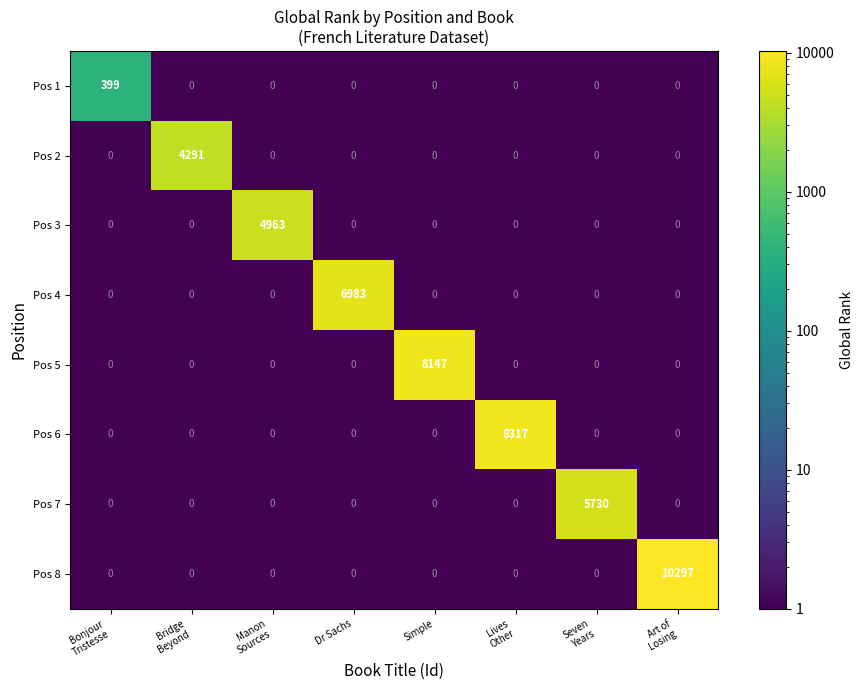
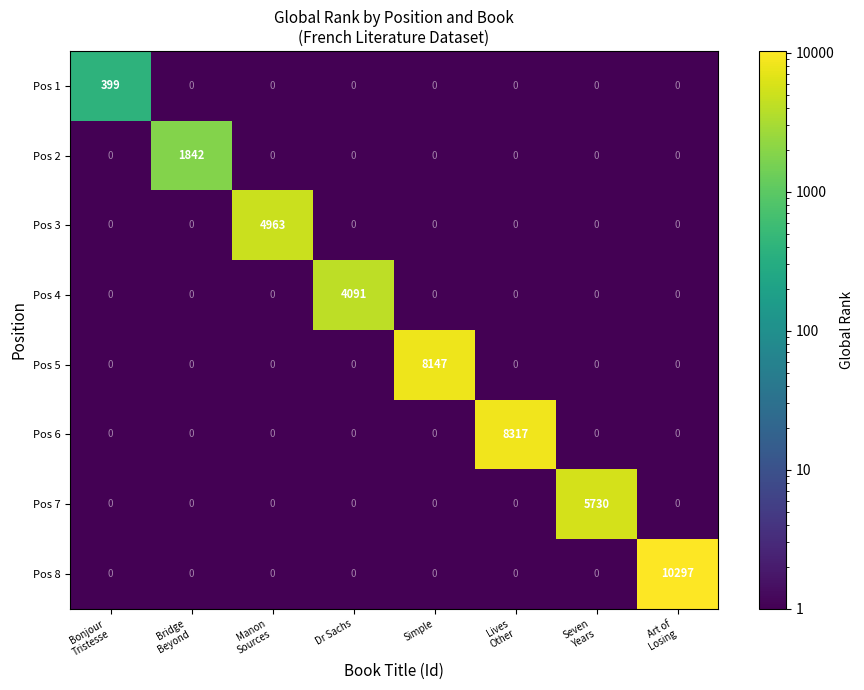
  {
    "Pos 1": {
      "Bonjour Tristesse": 399,
      "Bridge Beyond": 0,
      "Manon Sources": 0,
      "Dr Sachs": 0,
      "Simple": 0,
      "Lives Other": 0,
      "Seven Years": 0,
      "Art of Losing": 0
    },
    "Pos 2": {
      "Bonjour Tristesse": 0,
-     "Bridge Beyond": 4291,
+     "Bridge Beyond": 1842,
      "Manon Sources": 0,
      "Dr Sachs": 0,
      "Simple": 0,
      "Lives Other": 0,
      "Seven Years": 0,
      "Art of Losing": 0
    },
    "Pos 3": {
      "Bonjour Tristesse": 0,
      "Bridge Beyond": 0,
      "Manon Sources": 4963,
      "Dr Sachs": 0,
      "Simple": 0,
      "Lives Other": 0,
      "Seven Years": 0,
      "Art of Losing": 0
    },
    "Pos 4": {
      "Bonjour Tristesse": 0,
      "Bridge Beyond": 0,
      "Manon Sources": 0,
-     "Dr Sachs": 6983,
+     "Dr Sachs": 4091,
      "Simple": 0,
      "Lives Other": 0,
      "Seven Years": 0,
      "Art of Losing": 0
    },
    "Pos 5": {
      "Bonjour Tristesse": 0,
      "Bridge Beyond": 0,
      "Manon Sources": 0,
      "Dr Sachs": 0,
      "Simple": 8147,
      "Lives Other": 0,
      "Seven Years": 0,
      "Art of Losing": 0
    },
    "Pos 6": {
      "Bonjour Tristesse": 0,
      "Bridge Beyond": 0,
      "Manon Sources": 0,
      "Dr Sachs": 0,
      "Simple": 0,
      "Lives Other": 8317,
      "Seven Years": 0,
      "Art of Losing": 0
    },
    "Pos 7": {
      "Bonjour Tristesse": 0,
      "Bridge Beyond": 0,
      "Manon Sources": 0,
      "Dr Sachs": 0,
      "Simple": 0,
      "Lives Other": 0,
      "Seven Years": 5730,
      "Art of Losing": 0
    },
    "Pos 8": {
      "Bonjour Tristesse": 0,
      "Bridge Beyond": 0,
      "Manon Sources": 0,
      "Dr Sachs": 0,
      "Simple": 0,
      "Lives Other": 0,
      "Seven Years": 0,
      "Art of Losing": 10297
    }
  }
